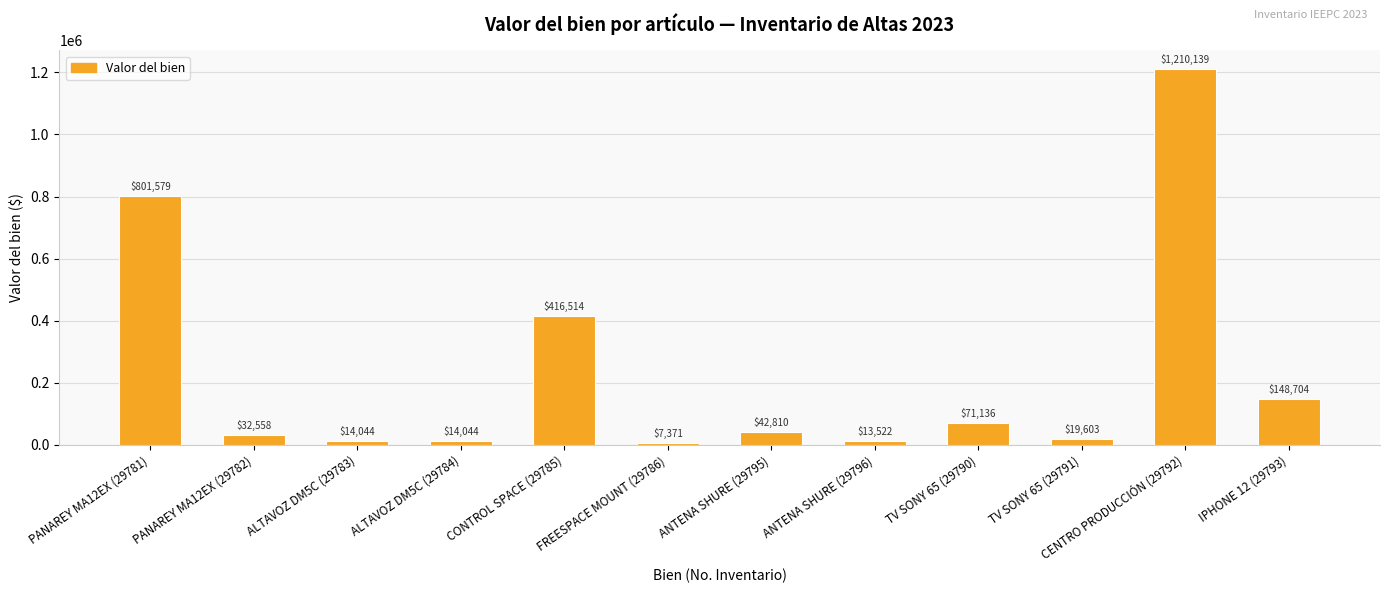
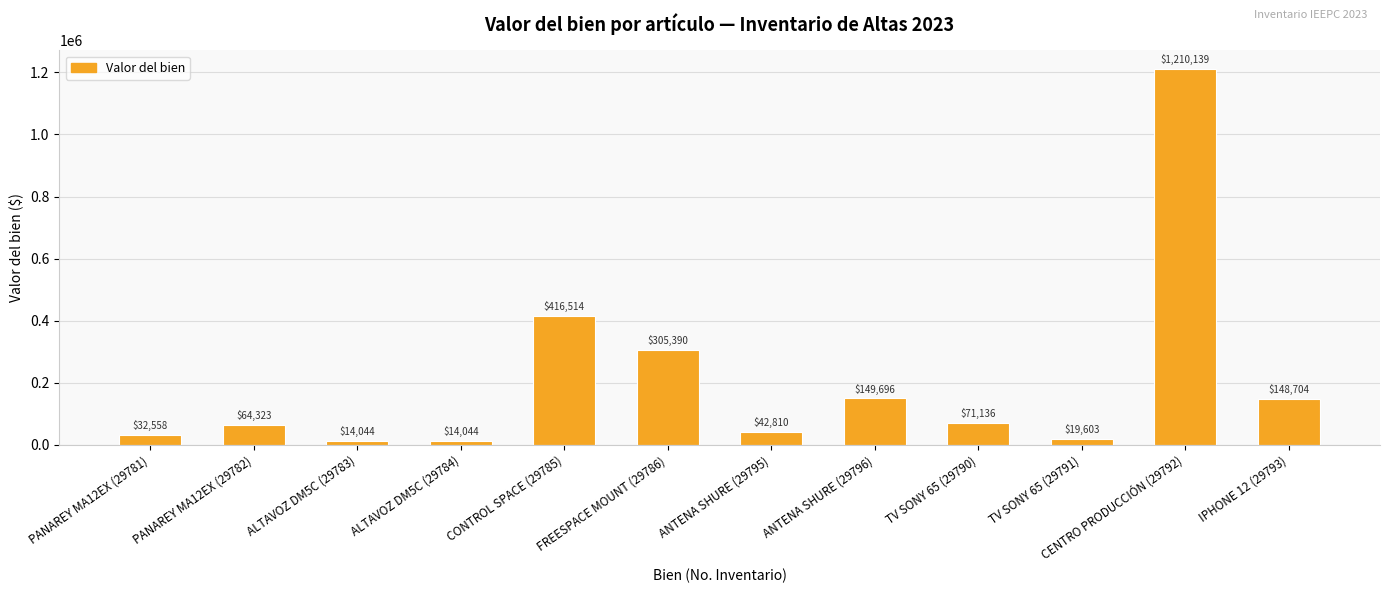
  {
-   "PANAREY MA12EX (29781)": "$801,579",
-   "PANAREY MA12EX (29782)": "$32,558",
+   "PANAREY MA12EX (29781)": "$32,558",
+   "PANAREY MA12EX (29782)": "$64,323",
    "ALTAVOZ DM5C (29783)": "$14,044",
    "ALTAVOZ DM5C (29784)": "$14,044",
    "CONTROL SPACE (29785)": "$416,514",
-   "FREESPACE MOUNT (29786)": "$7,371",
+   "FREESPACE MOUNT (29786)": "$305,390",
    "ANTENA SHURE (29795)": "$42,810",
-   "ANTENA SHURE (29796)": "$13,522",
+   "ANTENA SHURE (29796)": "$149,696",
    "TV SONY 65 (29790)": "$71,136",
    "TV SONY 65 (29791)": "$19,603",
    "CENTRO PRODUCCIÓN (29792)": "$1,210,139",
    "IPHONE 12 (29793)": "$148,704"
  }
